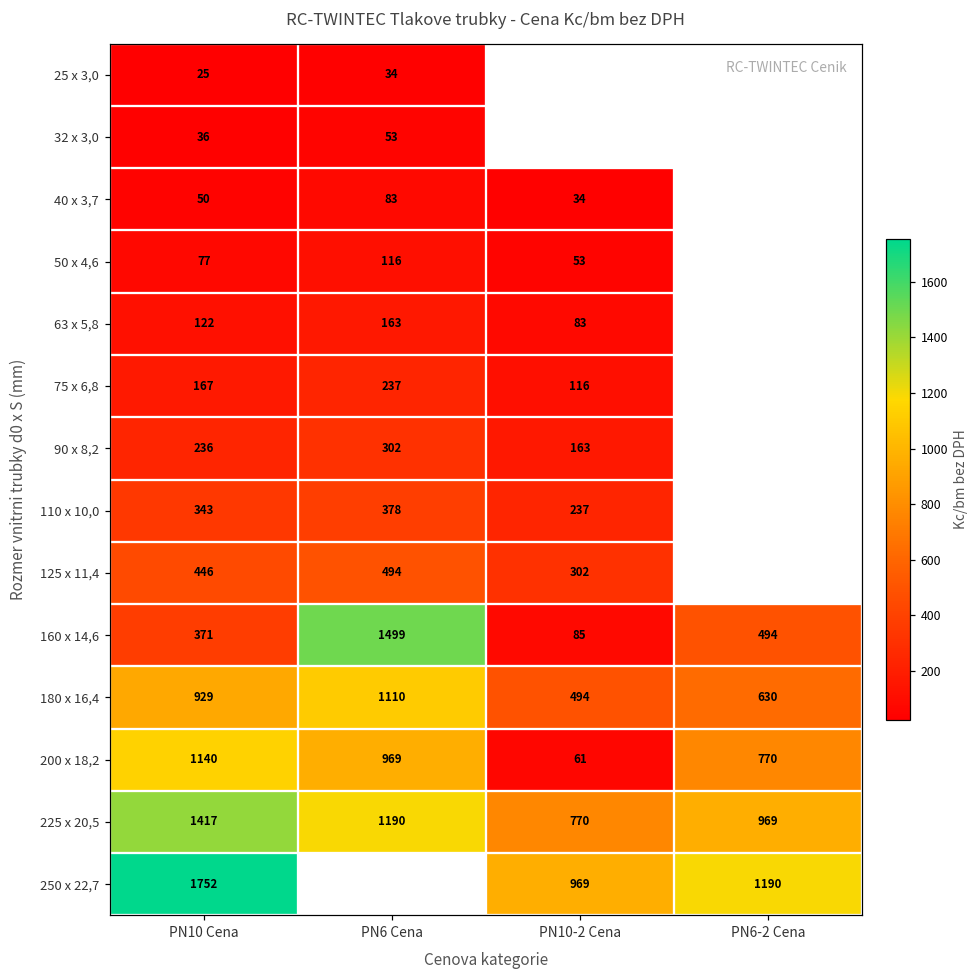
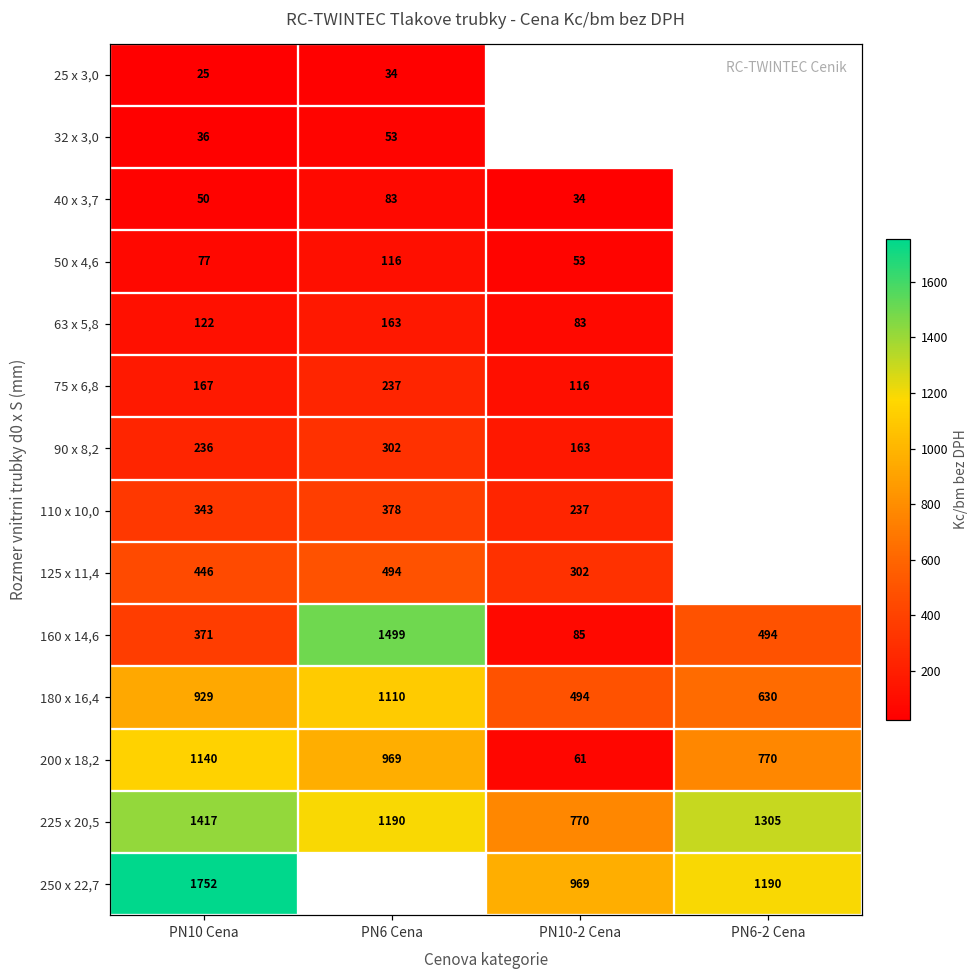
  {
    "25 x 3,0": {
      "PN10 Cena": 25,
      "PN6 Cena": 34
    },
    "32 x 3,0": {
      "PN10 Cena": 36,
      "PN6 Cena": 53
    },
    "40 x 3,7": {
      "PN10 Cena": 50,
      "PN6 Cena": 83,
      "PN10-2 Cena": 34
    },
    "50 x 4,6": {
      "PN10 Cena": 77,
      "PN6 Cena": 116,
      "PN10-2 Cena": 53
    },
    "63 x 5,8": {
      "PN10 Cena": 122,
      "PN6 Cena": 163,
      "PN10-2 Cena": 83
    },
    "75 x 6,8": {
      "PN10 Cena": 167,
      "PN6 Cena": 237,
      "PN10-2 Cena": 116
    },
    "90 x 8,2": {
      "PN10 Cena": 236,
      "PN6 Cena": 302,
      "PN10-2 Cena": 163
    },
    "110 x 10,0": {
      "PN10 Cena": 343,
      "PN6 Cena": 378,
      "PN10-2 Cena": 237
    },
    "125 x 11,4": {
      "PN10 Cena": 446,
      "PN6 Cena": 494,
      "PN10-2 Cena": 302
    },
    "160 x 14,6": {
      "PN10 Cena": 371,
      "PN6 Cena": 1499,
      "PN10-2 Cena": 85,
      "PN6-2 Cena": 494
    },
    "180 x 16,4": {
      "PN10 Cena": 929,
      "PN6 Cena": 1110,
      "PN10-2 Cena": 494,
      "PN6-2 Cena": 630
    },
    "200 x 18,2": {
      "PN10 Cena": 1140,
      "PN6 Cena": 969,
      "PN10-2 Cena": 61,
      "PN6-2 Cena": 770
    },
    "225 x 20,5": {
      "PN10 Cena": 1417,
      "PN6 Cena": 1190,
      "PN10-2 Cena": 770,
-     "PN6-2 Cena": 969
+     "PN6-2 Cena": 1305
    },
    "250 x 22,7": {
      "PN10 Cena": 1752,
      "PN10-2 Cena": 969,
      "PN6-2 Cena": 1190
    }
  }
